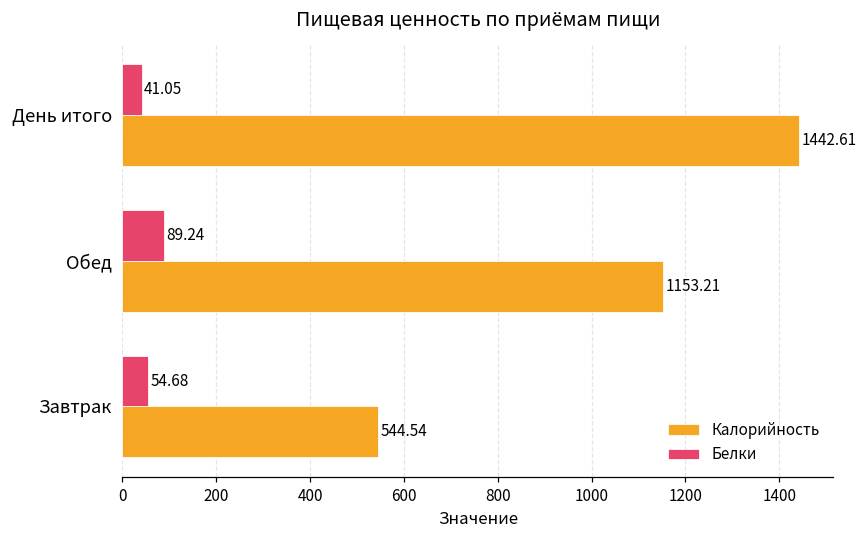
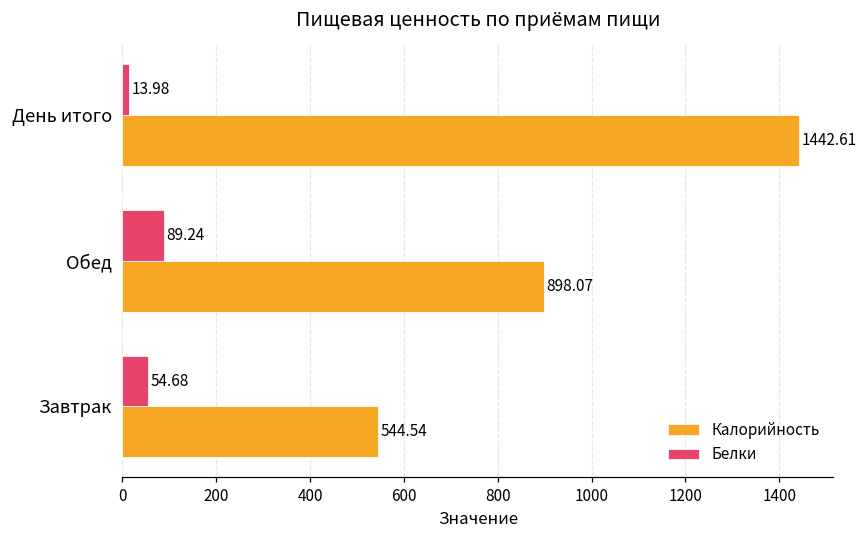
  {
    "Калорийность": {
      "День итого": 1442.61,
-     "Обед": 1153.21,
+     "Обед": 898.07,
      "Завтрак": 544.54
    },
    "Белки": {
-     "День итого": 41.05,
+     "День итого": 13.98,
      "Обед": 89.24,
      "Завтрак": 54.68
    }
  }
